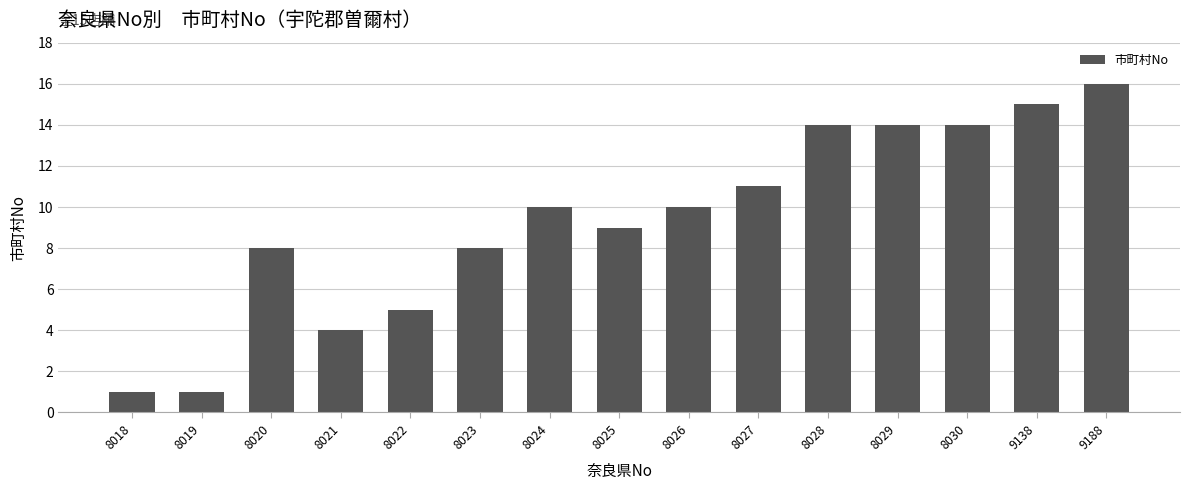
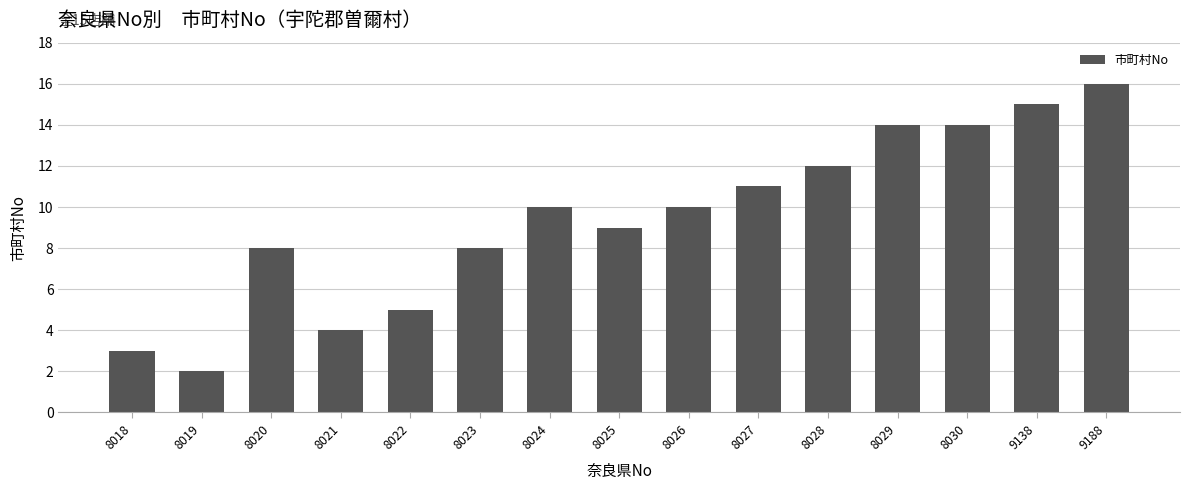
  {
-   "8018": 1,
-   "8019": 1,
+   "8018": 3,
+   "8019": 2,
    "8020": 8,
    "8021": 4,
    "8022": 5,
    "8023": 8,
    "8024": 10,
    "8025": 9,
    "8026": 10,
    "8027": 11,
-   "8028": 14,
+   "8028": 12,
    "8029": 14,
    "8030": 14,
    "9138": 15,
    "9188": 16
  }
